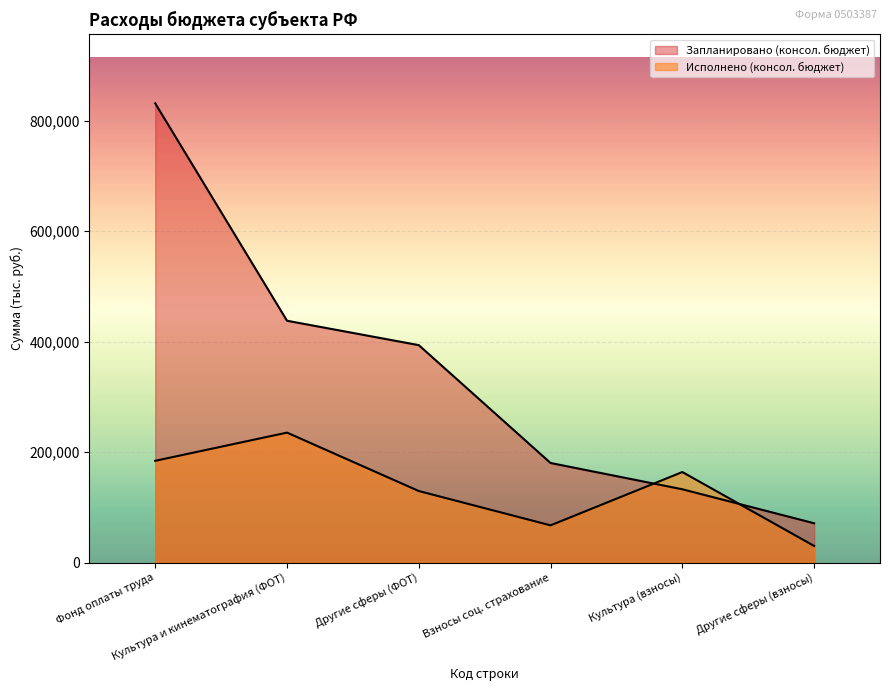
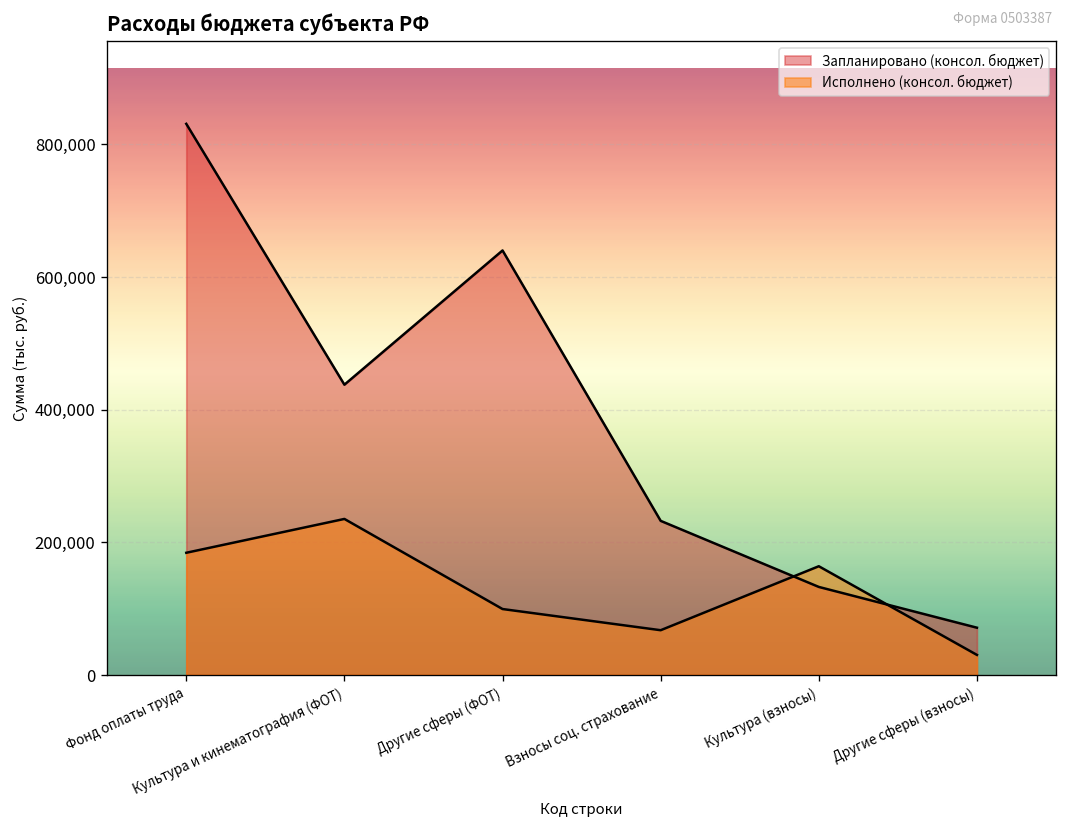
  {
    "Запланировано (консол. бюджет)": {
      "Фонд оплаты труда": "830,000",
      "Культура и кинематография (ФОТ)": "440,000",
-     "Другие сферы (ФОТ)": "390,000",
-     "Взносы соц. страхование": "180,000",
+     "Другие сферы (ФОТ)": "640,000",
+     "Взносы соц. страхование": "230,000",
      "Культура (взносы)": "130,000",
      "Другие сферы (взносы)": "70,000"
    },
    "Исполнено (консол. бюджет)": {
      "Фонд оплаты труда": "180,000",
      "Культура и кинематография (ФОТ)": "240,000",
-     "Другие сферы (ФОТ)": "130,000",
+     "Другие сферы (ФОТ)": "100,000",
      "Взносы соц. страхование": "70,000",
      "Культура (взносы)": "160,000",
      "Другие сферы (взносы)": "30,000"
    }
  }
